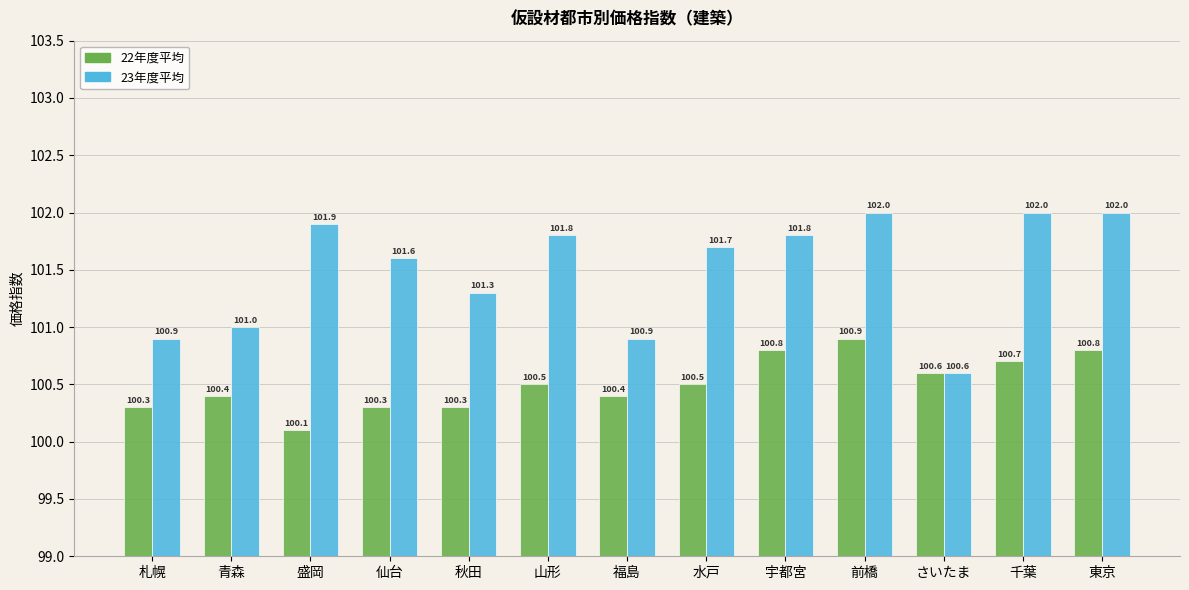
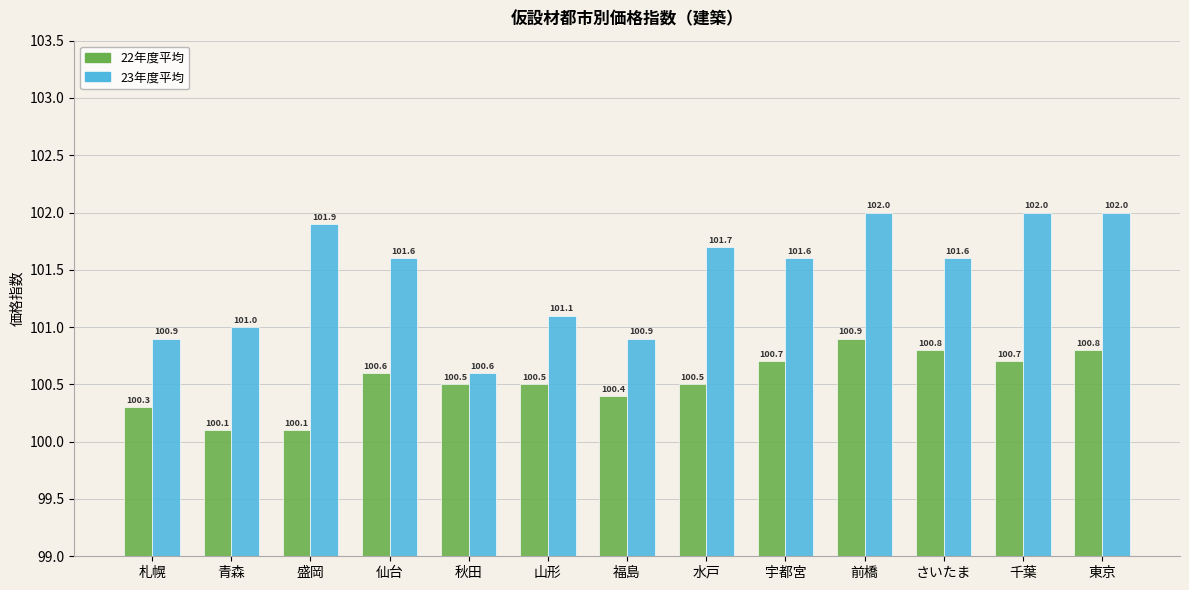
  {
    "22年度平均": {
      "札幌": 100.3,
-     "青森": 100.4,
+     "青森": 100.1,
      "盛岡": 100.1,
-     "仙台": 100.3,
-     "秋田": 100.3,
+     "仙台": 100.6,
+     "秋田": 100.5,
      "山形": 100.5,
      "福島": 100.4,
      "水戸": 100.5,
-     "宇都宮": 100.8,
+     "宇都宮": 100.7,
      "前橋": 100.9,
-     "さいたま": 100.6,
+     "さいたま": 100.8,
      "千葉": 100.7,
      "東京": 100.8
    },
    "23年度平均": {
      "札幌": 100.9,
      "青森": 101.0,
      "盛岡": 101.9,
      "仙台": 101.6,
-     "秋田": 101.3,
-     "山形": 101.8,
+     "秋田": 100.6,
+     "山形": 101.1,
      "福島": 100.9,
      "水戸": 101.7,
-     "宇都宮": 101.8,
+     "宇都宮": 101.6,
      "前橋": 102.0,
-     "さいたま": 100.6,
+     "さいたま": 101.6,
      "千葉": 102.0,
      "東京": 102.0
    }
  }
